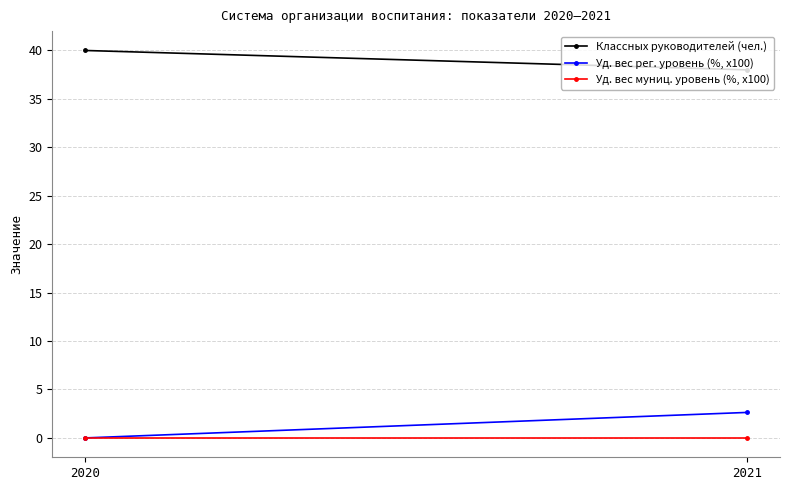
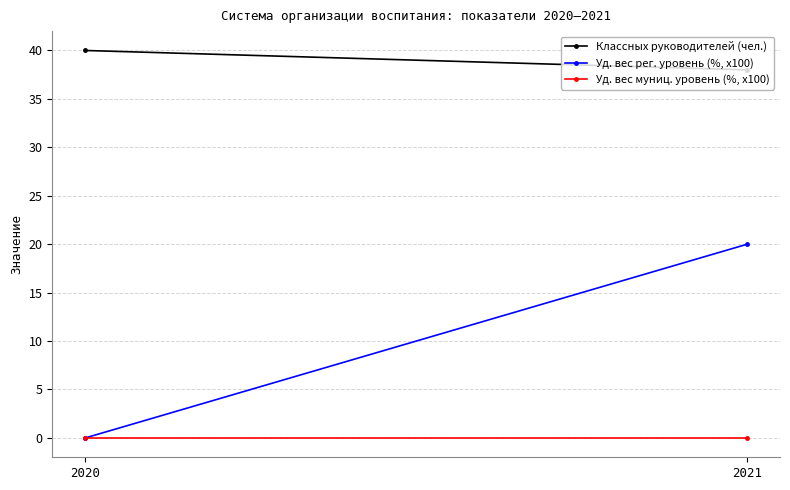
  {
    "Классных руководителей (чел.)": {
      "2020": 40
    },
    "Уд. вес рег. уровень (%, x100)": {
-     "2021": 3
+     "2021": 20
    },
    "Уд. вес муниц. уровень (%, x100)": {
      "2021": 0
    }
  }
